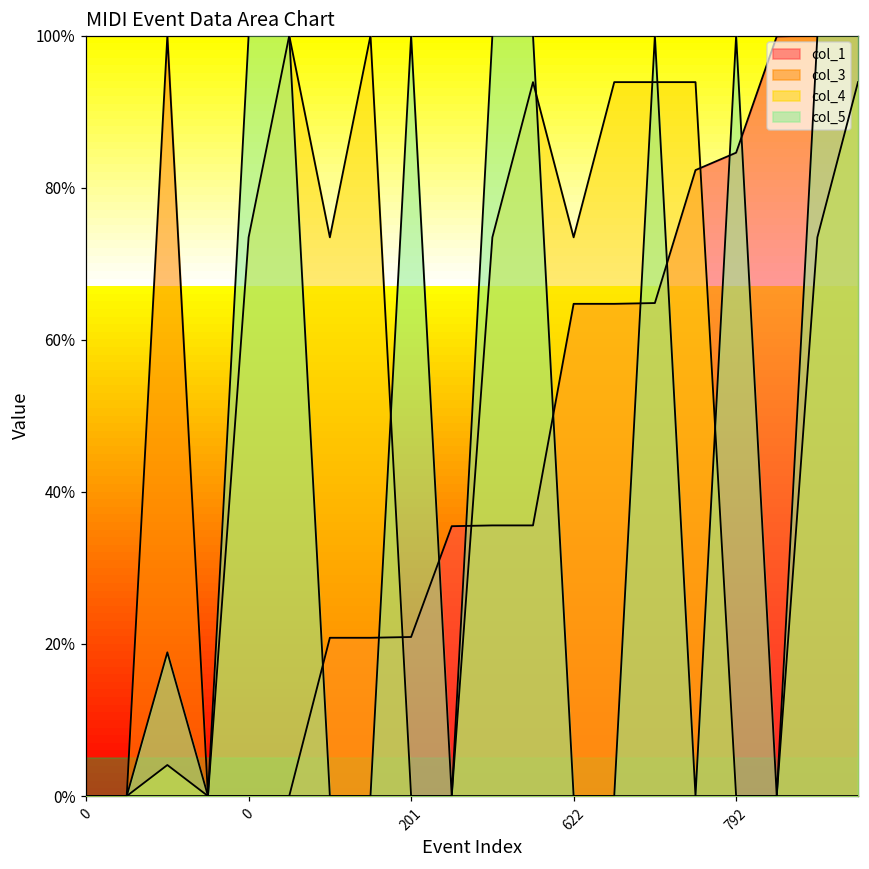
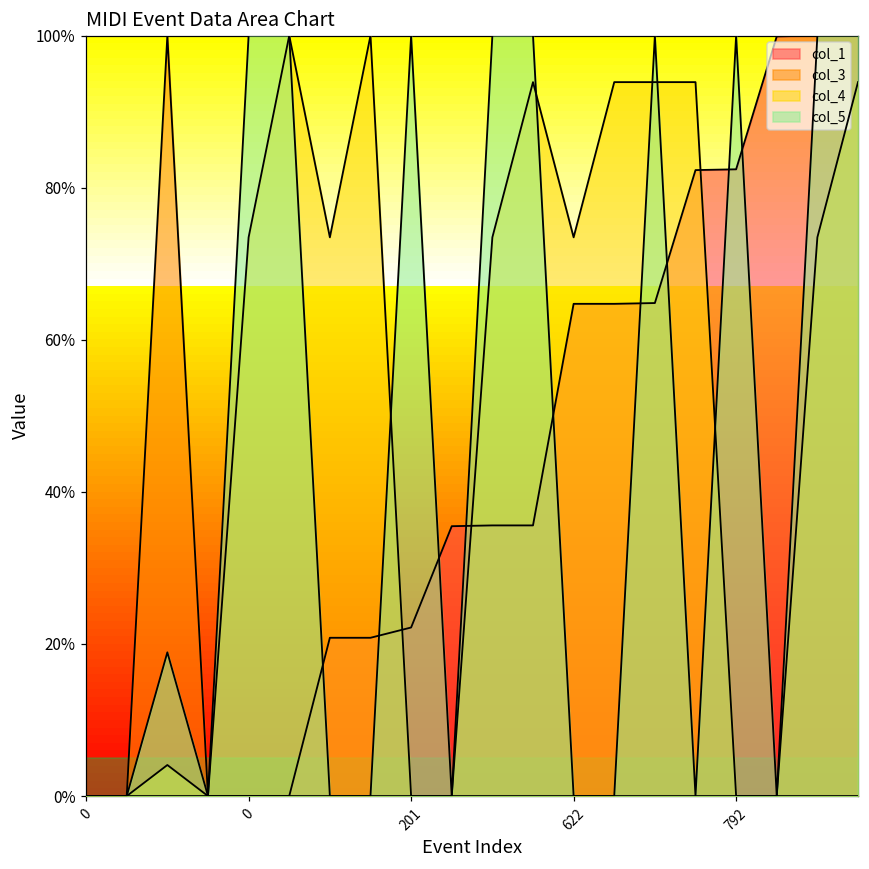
  {
    "col_1": {
-     "201": "21%",
-     "792": "85%"
+     "201": "22%",
+     "792": "82%"
    },
    "col_5": {
      "201": "100%",
      "792": "100%"
    }
  }
